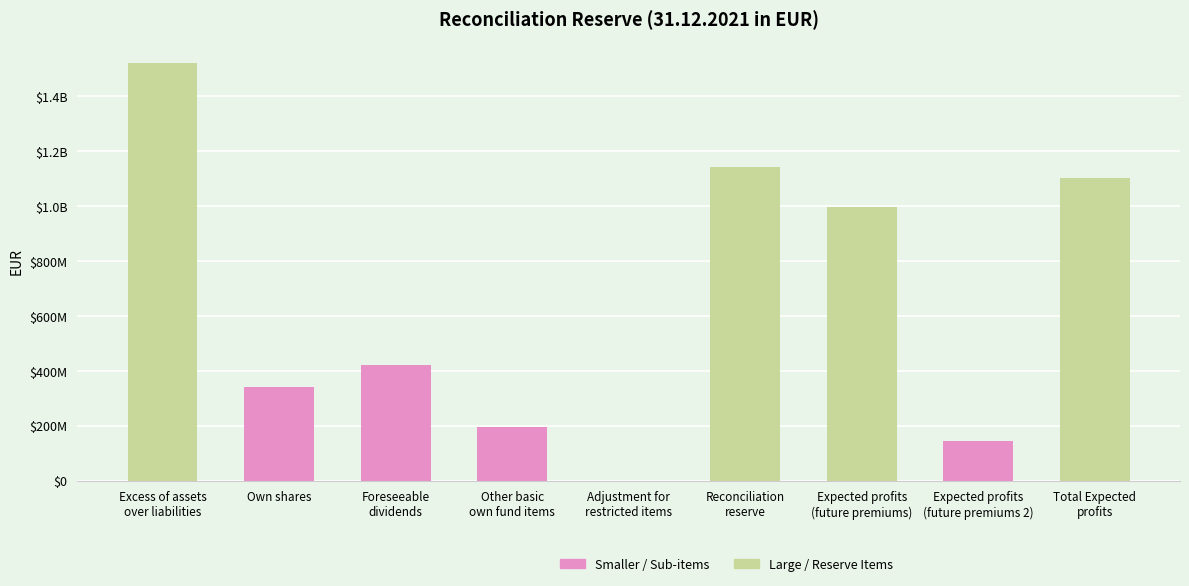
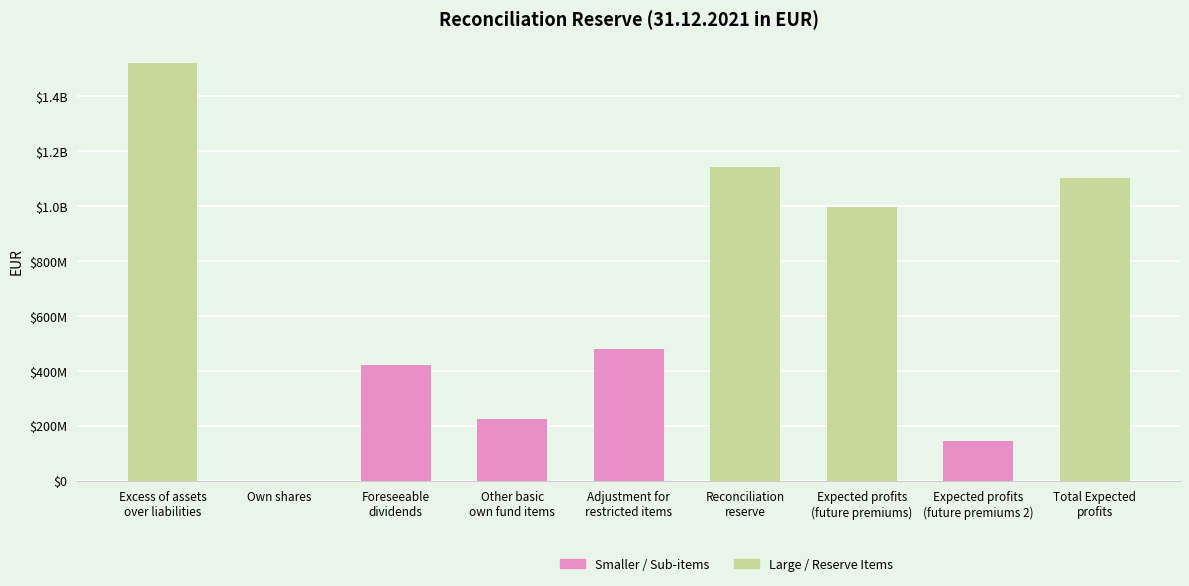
  {
    "Excess of assets over liabilities": "$1520000000",
-   "Own shares": "$340000000",
+   "Own shares": "$0",
    "Foreseeable dividends": "$420000000",
-   "Other basic own fund items": "$200000000",
-   "Adjustment for restricted items": "$0",
+   "Other basic own fund items": "$230000000",
+   "Adjustment for restricted items": "$480000000",
    "Reconciliation reserve": "$1140000000",
    "Expected profits (future premiums)": "$1000000000",
    "Expected profits (future premiums 2)": "$140000000",
    "Total Expected profits": "$1100000000"
  }
